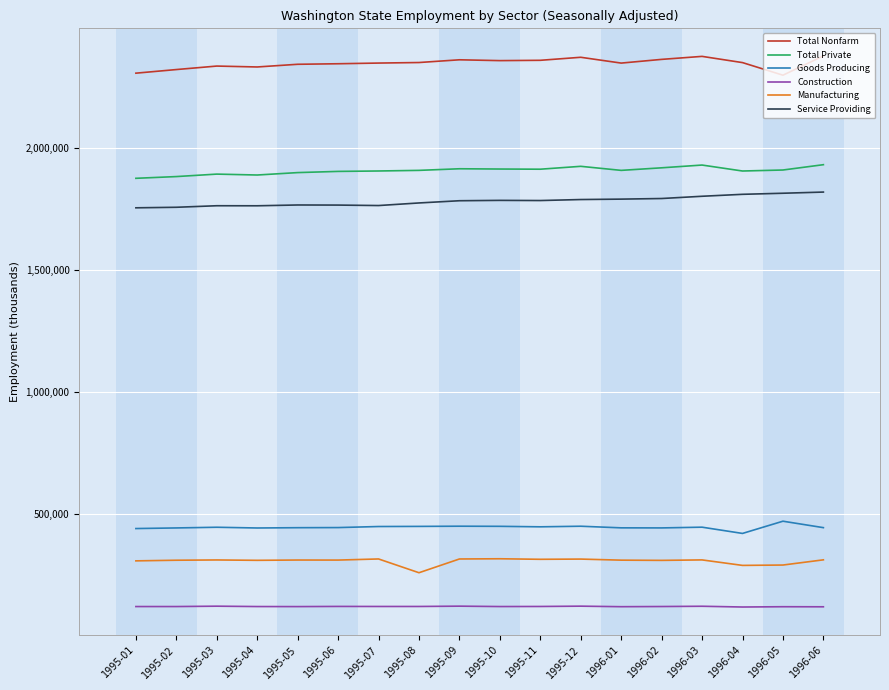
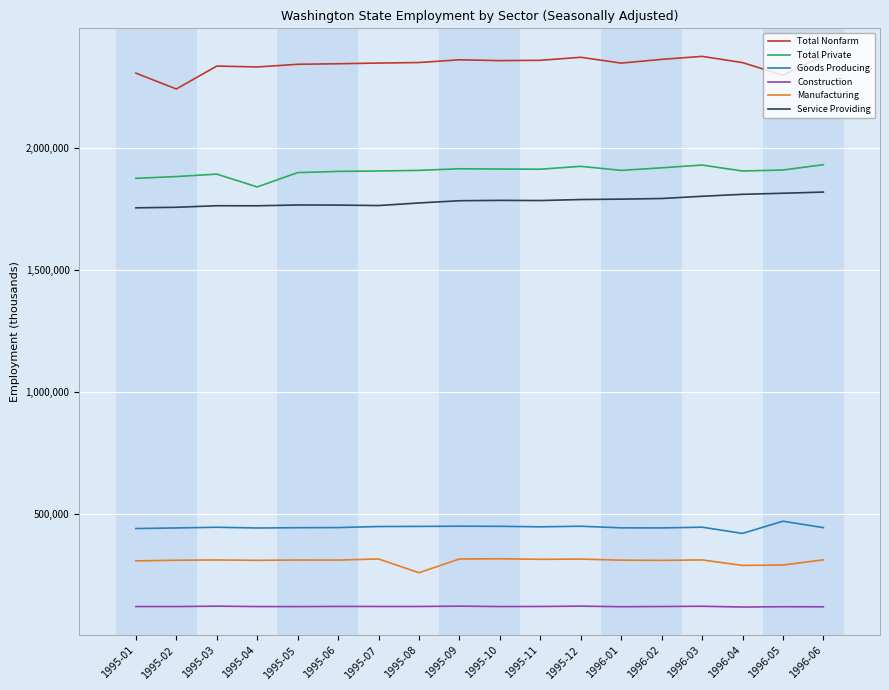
  {
    "Total Nonfarm": {
      "1995-01": "2,310,000",
-     "1995-02": "2,320,000",
+     "1995-02": "2,240,000",
      "1995-03": "2,340,000",
      "1995-04": "2,330,000",
      "1995-05": "2,340,000",
      "1995-06": "2,350,000",
      "1995-07": "2,350,000",
      "1995-08": "2,350,000",
      "1995-09": "2,360,000",
      "1995-10": "2,360,000",
      "1995-11": "2,360,000",
      "1995-12": "2,370,000",
      "1996-01": "2,350,000",
      "1996-02": "2,360,000",
      "1996-03": "2,380,000",
      "1996-04": "2,350,000"
    },
    "Total Private": {
      "1995-01": "1,880,000",
      "1995-02": "1,880,000",
      "1995-03": "1,890,000",
-     "1995-04": "1,890,000",
+     "1995-04": "1,840,000",
      "1995-05": "1,900,000",
      "1995-06": "1,910,000",
      "1995-07": "1,910,000",
      "1995-08": "1,910,000",
      "1995-09": "1,920,000",
      "1995-10": "1,920,000",
      "1995-11": "1,910,000",
      "1995-12": "1,930,000",
      "1996-01": "1,910,000",
      "1996-02": "1,920,000",
      "1996-03": "1,930,000",
      "1996-04": "1,910,000",
      "1996-05": "1,910,000",
      "1996-06": "1,930,000"
    },
    "Goods Producing": {
      "1995-01": "440,000",
      "1995-02": "440,000",
      "1995-03": "450,000",
      "1995-04": "440,000",
      "1995-05": "450,000",
      "1995-06": "450,000",
      "1995-07": "450,000",
      "1995-08": "450,000",
      "1995-09": "450,000",
      "1995-10": "450,000",
      "1995-11": "450,000",
      "1995-12": "450,000",
      "1996-01": "440,000",
      "1996-02": "440,000",
      "1996-03": "450,000",
      "1996-04": "420,000",
      "1996-05": "470,000",
      "1996-06": "450,000"
    },
    "Construction": {
      "1995-01": "120,000",
      "1995-02": "120,000",
      "1995-03": "120,000",
      "1995-04": "120,000",
      "1995-05": "120,000",
      "1995-06": "120,000",
      "1995-07": "120,000",
      "1995-08": "120,000",
      "1995-09": "120,000",
      "1995-10": "120,000",
      "1995-11": "120,000",
      "1995-12": "120,000",
      "1996-01": "120,000",
      "1996-02": "120,000",
      "1996-03": "120,000",
      "1996-04": "120,000",
      "1996-05": "120,000",
      "1996-06": "120,000"
    },
    "Manufacturing": {
      "1995-01": "310,000",
      "1995-02": "310,000",
      "1995-03": "310,000",
      "1995-04": "310,000",
      "1995-05": "310,000",
      "1995-06": "310,000",
      "1995-07": "320,000",
      "1995-08": "260,000",
      "1995-09": "320,000",
      "1995-10": "320,000",
      "1995-11": "320,000",
      "1995-12": "320,000",
      "1996-01": "310,000",
      "1996-02": "310,000",
      "1996-03": "310,000",
      "1996-04": "290,000",
      "1996-05": "290,000",
      "1996-06": "310,000"
    },
    "Service Providing": {
      "1995-01": "1,760,000",
      "1995-02": "1,760,000",
      "1995-03": "1,760,000",
      "1995-04": "1,760,000",
      "1995-05": "1,770,000",
      "1995-06": "1,770,000",
      "1995-07": "1,770,000",
      "1995-08": "1,780,000",
      "1995-09": "1,790,000",
      "1995-10": "1,790,000",
      "1995-11": "1,790,000",
      "1995-12": "1,790,000",
      "1996-01": "1,790,000",
      "1996-02": "1,790,000",
      "1996-03": "1,800,000",
      "1996-04": "1,810,000",
      "1996-05": "1,820,000",
      "1996-06": "1,820,000"
    }
  }
